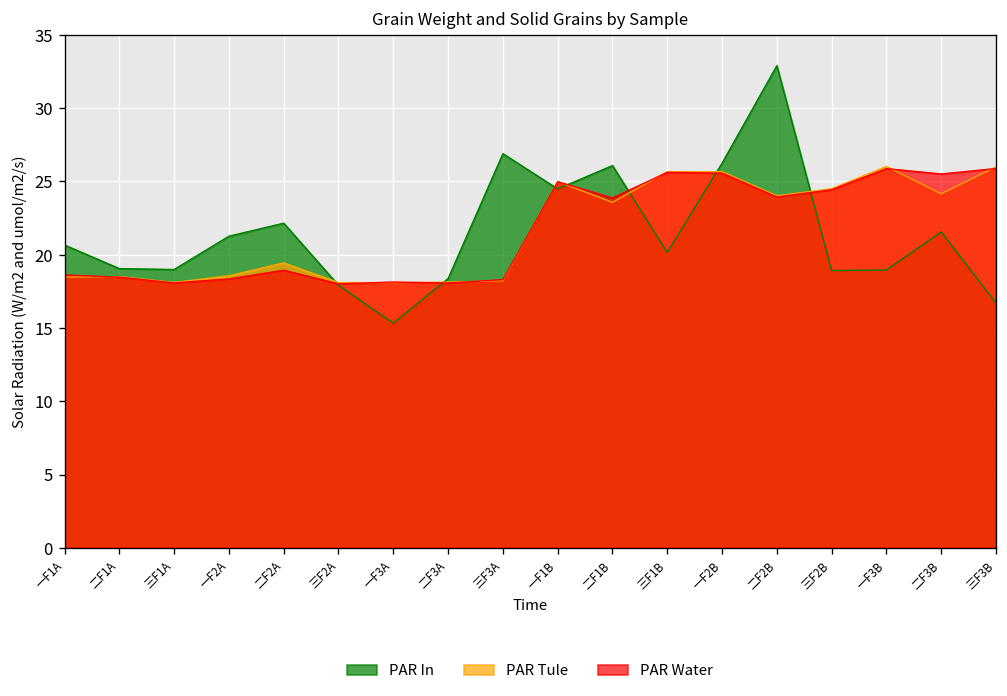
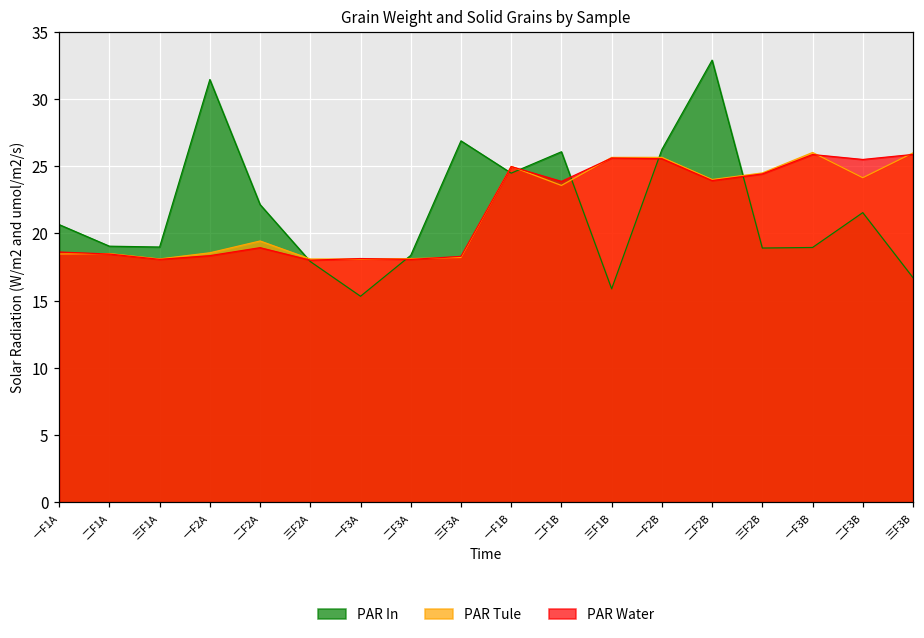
  {
    "PAR In": {
      "一F1A": 20.7,
      "二F1A": 19.1,
      "三F1A": 19.0,
-     "一F2A": 21.3,
+     "一F2A": 31.5,
      "二F2A": 22.1,
      "一F3A": 15.3,
      "二F3A": 18.4,
      "三F3A": 26.9,
      "一F1B": 24.5,
      "二F1B": 26.1,
-     "三F1B": 20.2,
+     "三F1B": 15.9,
      "一F2B": 26.2,
      "二F2B": 32.9,
      "三F2B": 18.9,
      "一F3B": 19.0,
      "二F3B": 21.6,
      "三F3B": 16.7
    },
    "PAR Tule": {
      "一F2A": 18.6,
      "二F2A": 19.4,
      "二F1B": 23.6,
      "二F3B": 24.1
    },
    "PAR Water": {
      "一F2A": 18.3,
      "二F2A": 18.9,
      "二F1B": 23.9,
      "二F3B": 25.5
    }
  }
